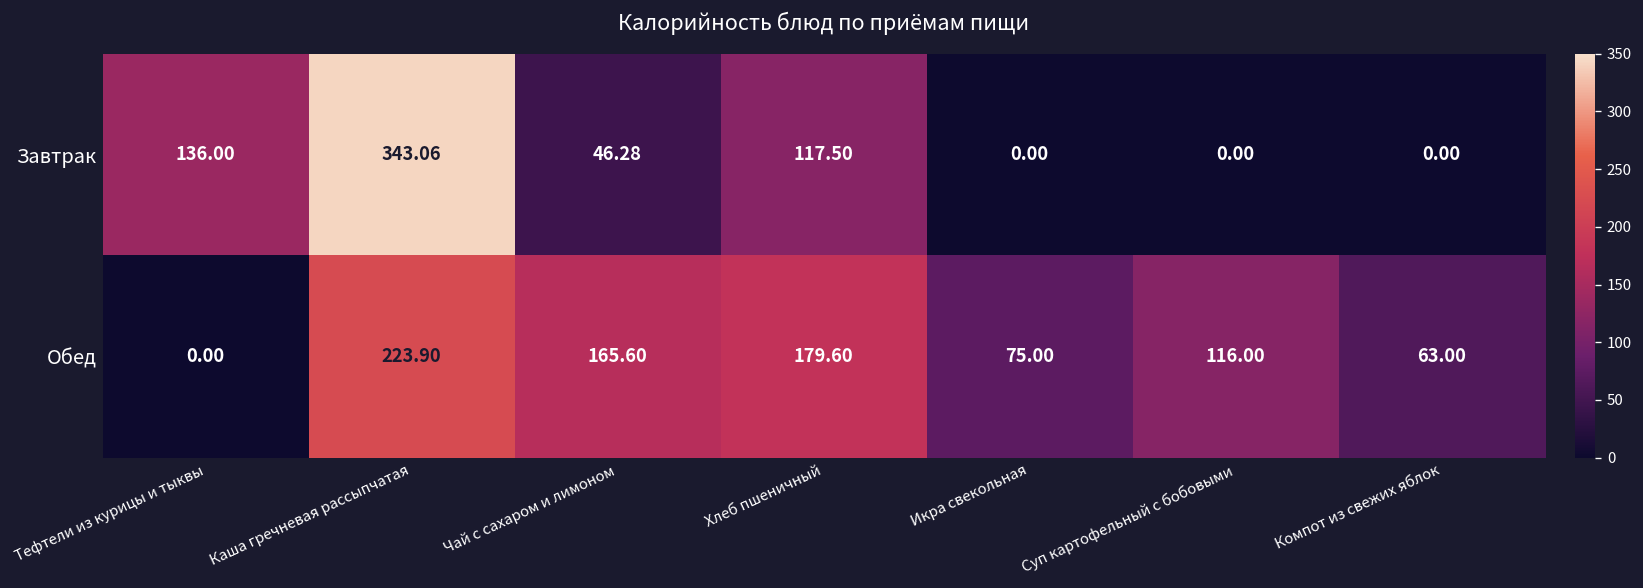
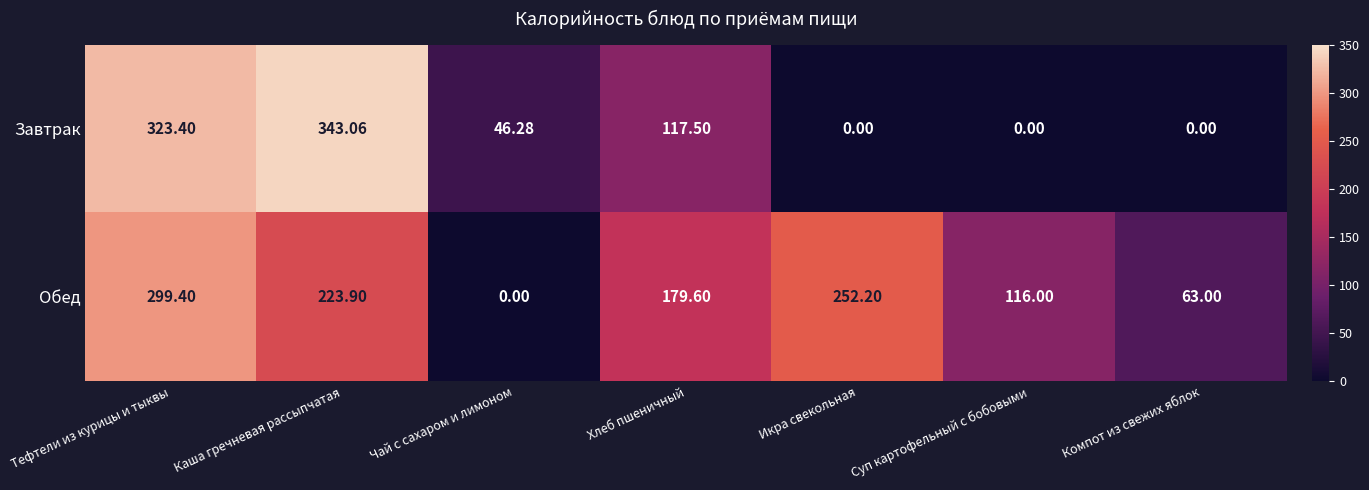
  {
    "Завтрак": {
-     "Тефтели из курицы и тыквы": 136.00,
+     "Тефтели из курицы и тыквы": 323.40,
      "Каша гречневая рассыпчатая": 343.06,
      "Чай с сахаром и лимоном": 46.28,
      "Хлеб пшеничный": 117.50,
      "Икра свекольная": 0.00,
      "Суп картофельный с бобовыми": 0.00,
      "Компот из свежих яблок": 0.00
    },
    "Обед": {
-     "Тефтели из курицы и тыквы": 0.00,
+     "Тефтели из курицы и тыквы": 299.40,
      "Каша гречневая рассыпчатая": 223.90,
-     "Чай с сахаром и лимоном": 165.60,
+     "Чай с сахаром и лимоном": 0.00,
      "Хлеб пшеничный": 179.60,
-     "Икра свекольная": 75.00,
+     "Икра свекольная": 252.20,
      "Суп картофельный с бобовыми": 116.00,
      "Компот из свежих яблок": 63.00
    }
  }
